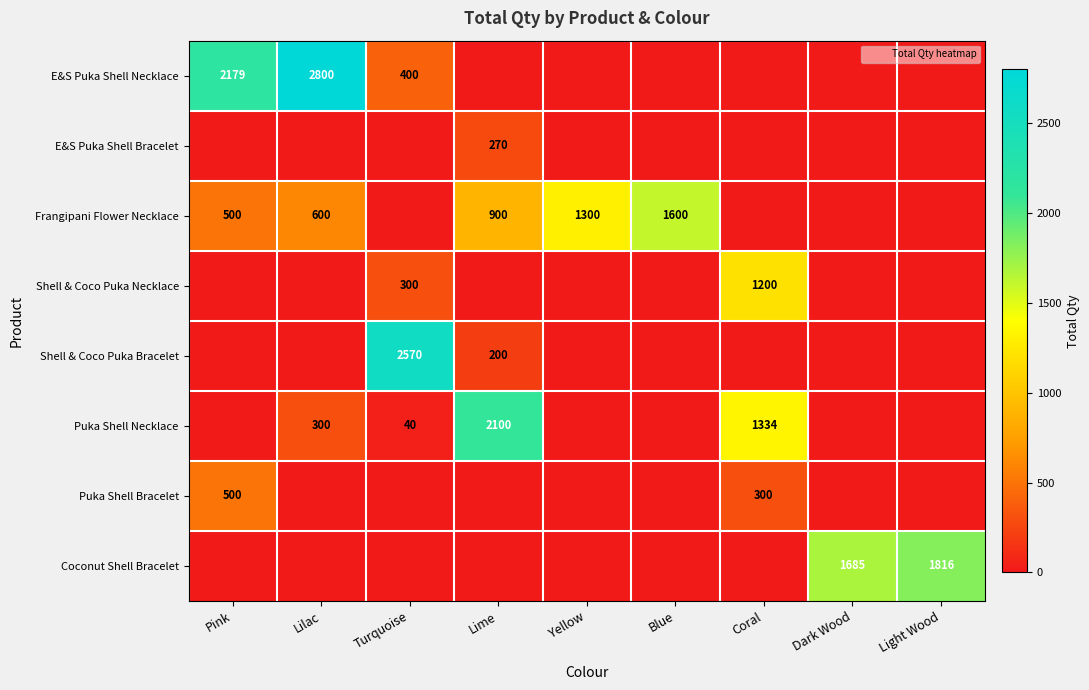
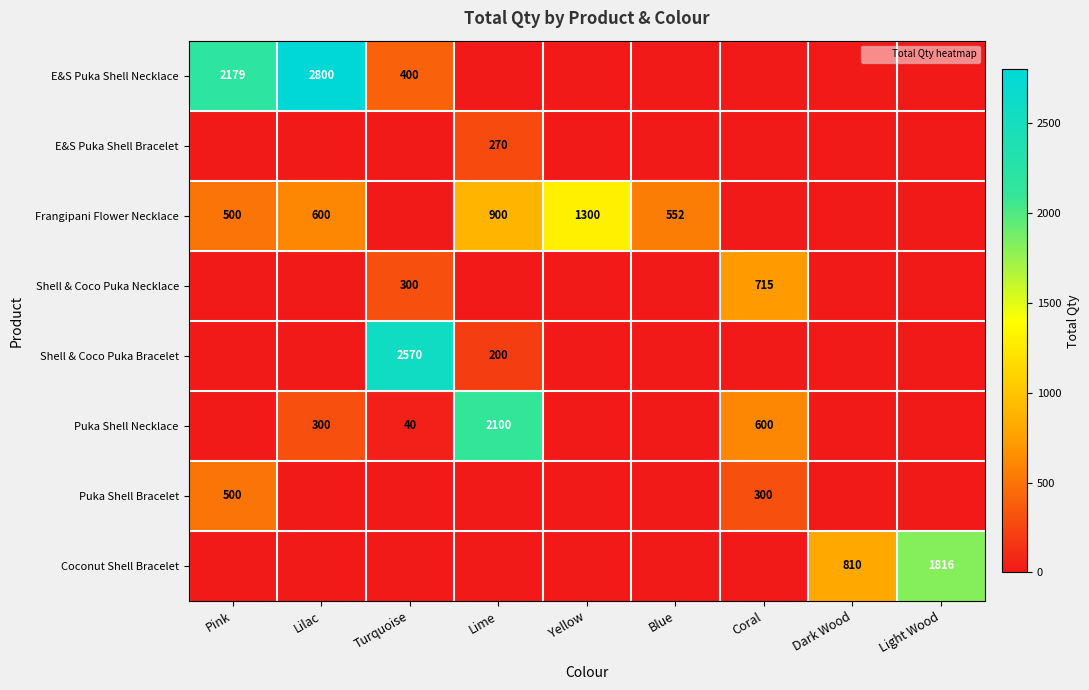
  {
    "E&S Puka Shell Necklace": {
      "Pink": 2179,
      "Lilac": 2800,
      "Turquoise": 400
    },
    "E&S Puka Shell Bracelet": {
      "Lime": 270
    },
    "Frangipani Flower Necklace": {
      "Pink": 500,
      "Lilac": 600,
      "Lime": 900,
      "Yellow": 1300,
-     "Blue": 1600
+     "Blue": 552
    },
    "Shell & Coco Puka Necklace": {
      "Turquoise": 300,
-     "Coral": 1200
+     "Coral": 715
    },
    "Shell & Coco Puka Bracelet": {
      "Turquoise": 2570,
      "Lime": 200
    },
    "Puka Shell Necklace": {
      "Lilac": 300,
      "Turquoise": 40,
      "Lime": 2100,
-     "Coral": 1334
+     "Coral": 600
    },
    "Puka Shell Bracelet": {
      "Pink": 500,
      "Coral": 300
    },
    "Coconut Shell Bracelet": {
-     "Dark Wood": 1685,
+     "Dark Wood": 810,
      "Light Wood": 1816
    }
  }
